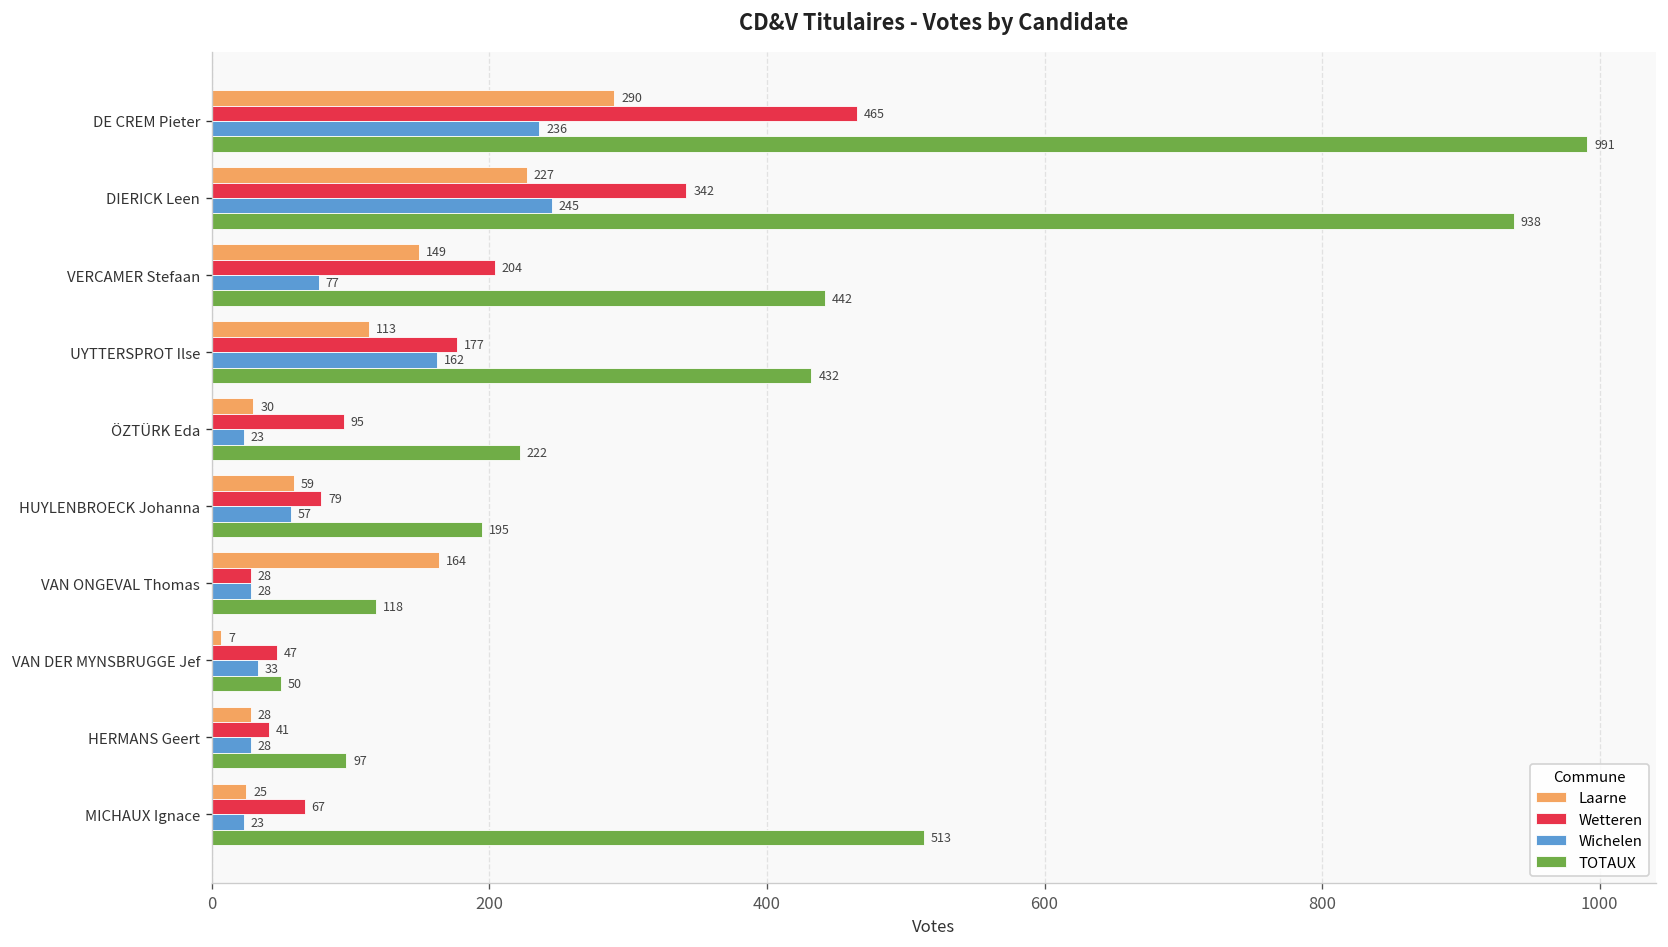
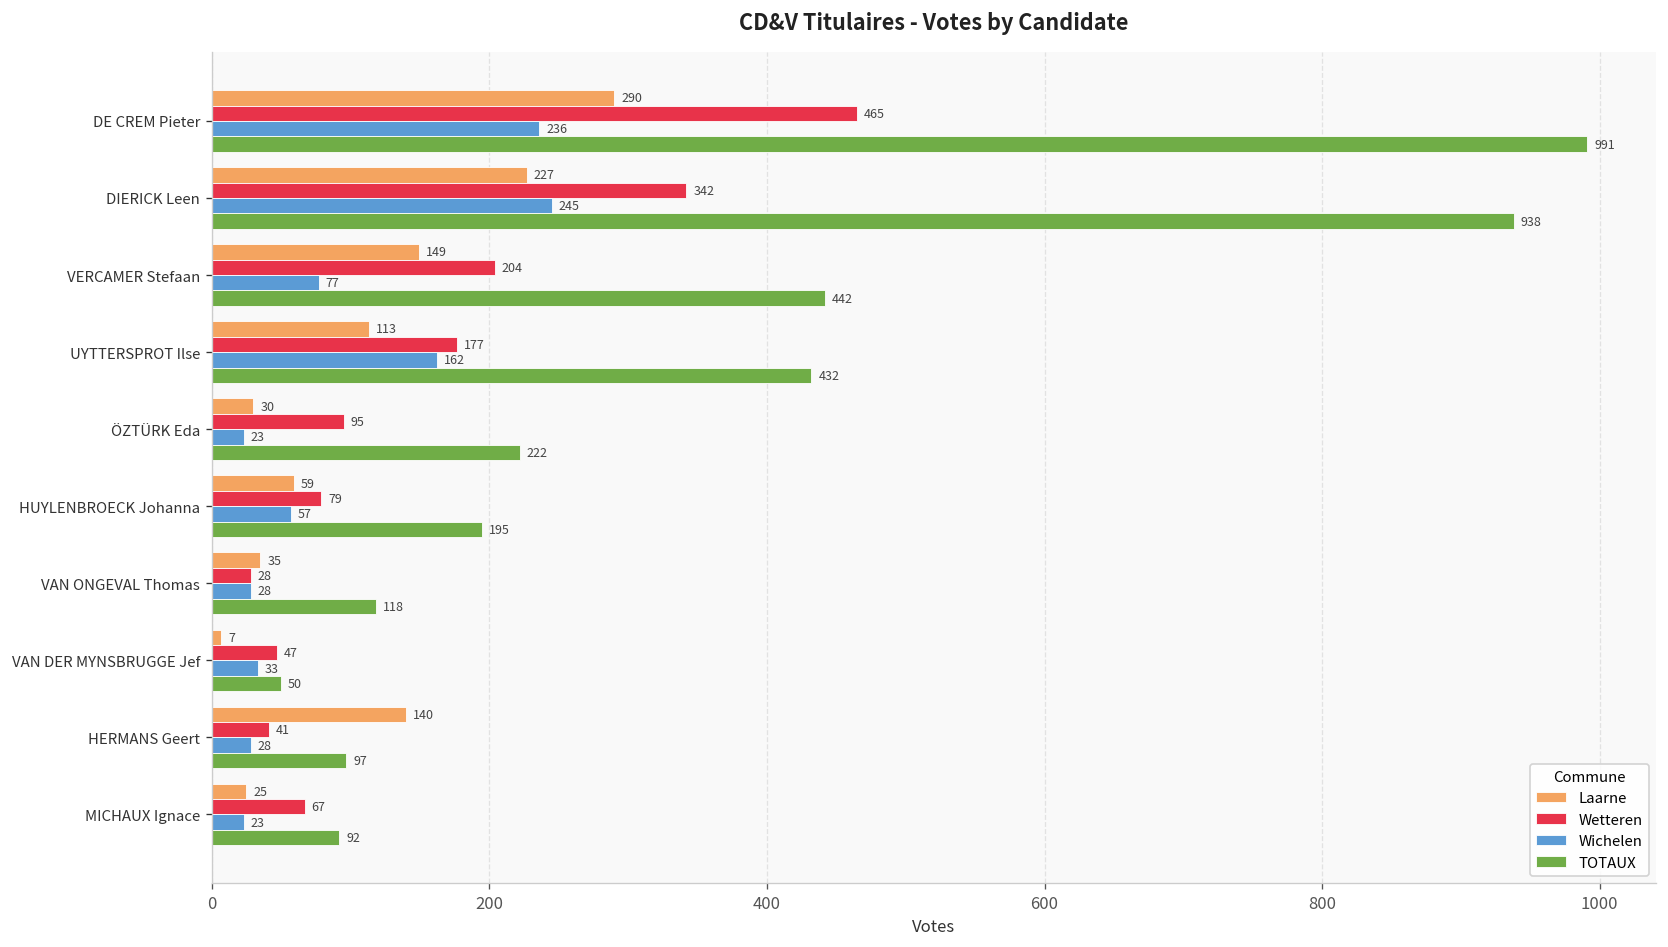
  {
    "Laarne": {
      "DE CREM Pieter": 290,
      "DIERICK Leen": 227,
      "VERCAMER Stefaan": 149,
      "UYTTERSPROT Ilse": 113,
      "ÖZTÜRK Eda": 30,
      "HUYLENBROECK Johanna": 59,
-     "VAN ONGEVAL Thomas": 164,
+     "VAN ONGEVAL Thomas": 35,
      "VAN DER MYNSBRUGGE Jef": 7,
-     "HERMANS Geert": 28,
+     "HERMANS Geert": 140,
      "MICHAUX Ignace": 25
    },
    "Wetteren": {
      "DE CREM Pieter": 465,
      "DIERICK Leen": 342,
      "VERCAMER Stefaan": 204,
      "UYTTERSPROT Ilse": 177,
      "ÖZTÜRK Eda": 95,
      "HUYLENBROECK Johanna": 79,
      "VAN ONGEVAL Thomas": 28,
      "VAN DER MYNSBRUGGE Jef": 47,
      "HERMANS Geert": 41,
      "MICHAUX Ignace": 67
    },
    "Wichelen": {
      "DE CREM Pieter": 236,
      "DIERICK Leen": 245,
      "VERCAMER Stefaan": 77,
      "UYTTERSPROT Ilse": 162,
      "ÖZTÜRK Eda": 23,
      "HUYLENBROECK Johanna": 57,
      "VAN ONGEVAL Thomas": 28,
      "VAN DER MYNSBRUGGE Jef": 33,
      "HERMANS Geert": 28,
      "MICHAUX Ignace": 23
    },
    "TOTAUX": {
      "DE CREM Pieter": 991,
      "DIERICK Leen": 938,
      "VERCAMER Stefaan": 442,
      "UYTTERSPROT Ilse": 432,
      "ÖZTÜRK Eda": 222,
      "HUYLENBROECK Johanna": 195,
      "VAN ONGEVAL Thomas": 118,
      "VAN DER MYNSBRUGGE Jef": 50,
      "HERMANS Geert": 97,
-     "MICHAUX Ignace": 513
+     "MICHAUX Ignace": 92
    }
  }
